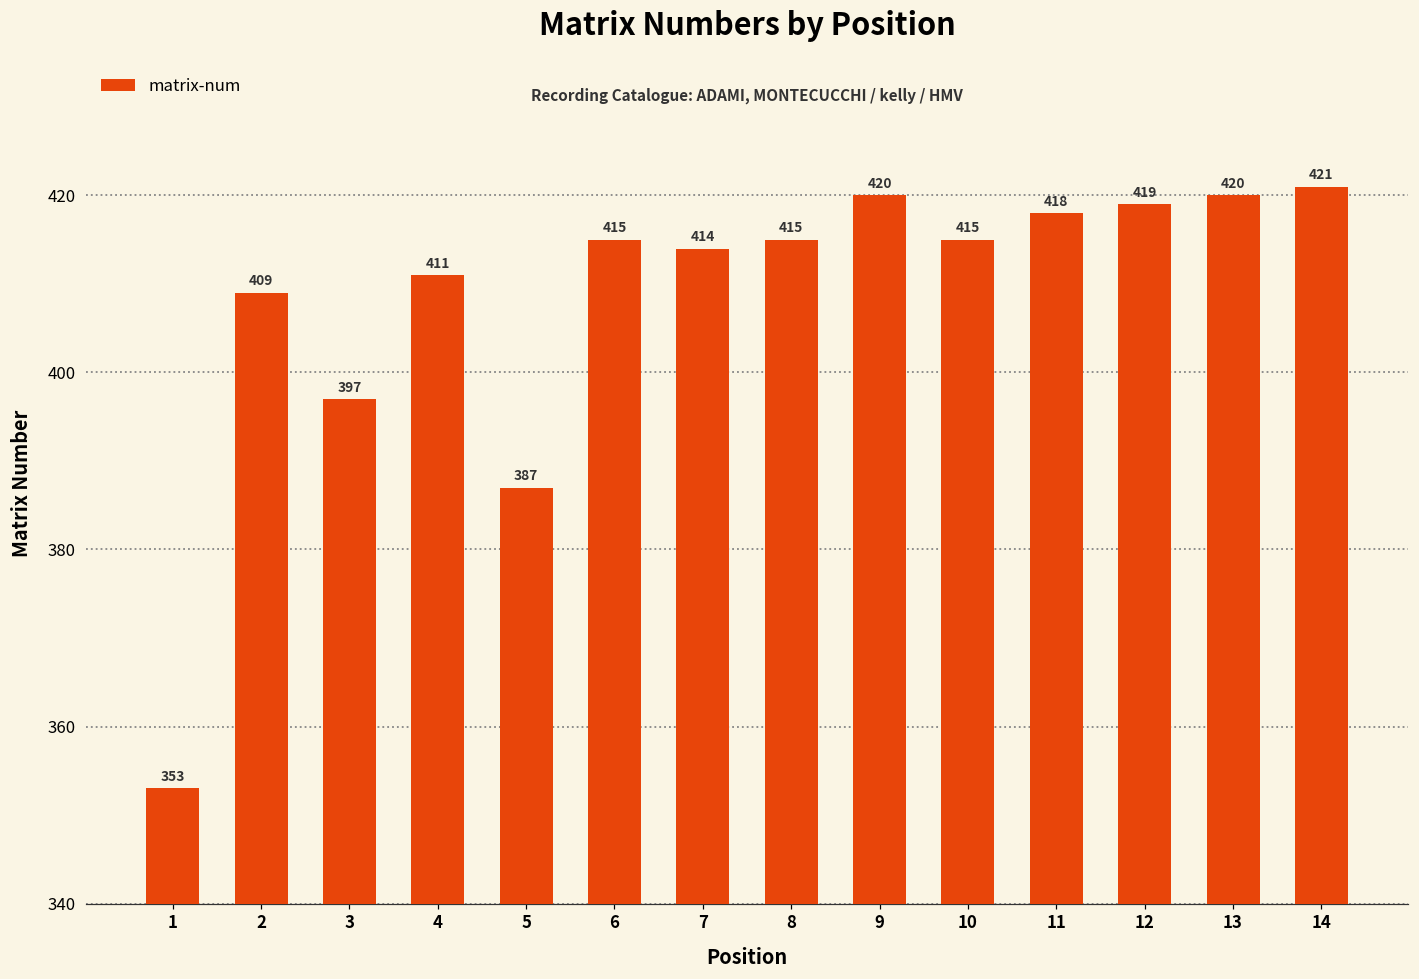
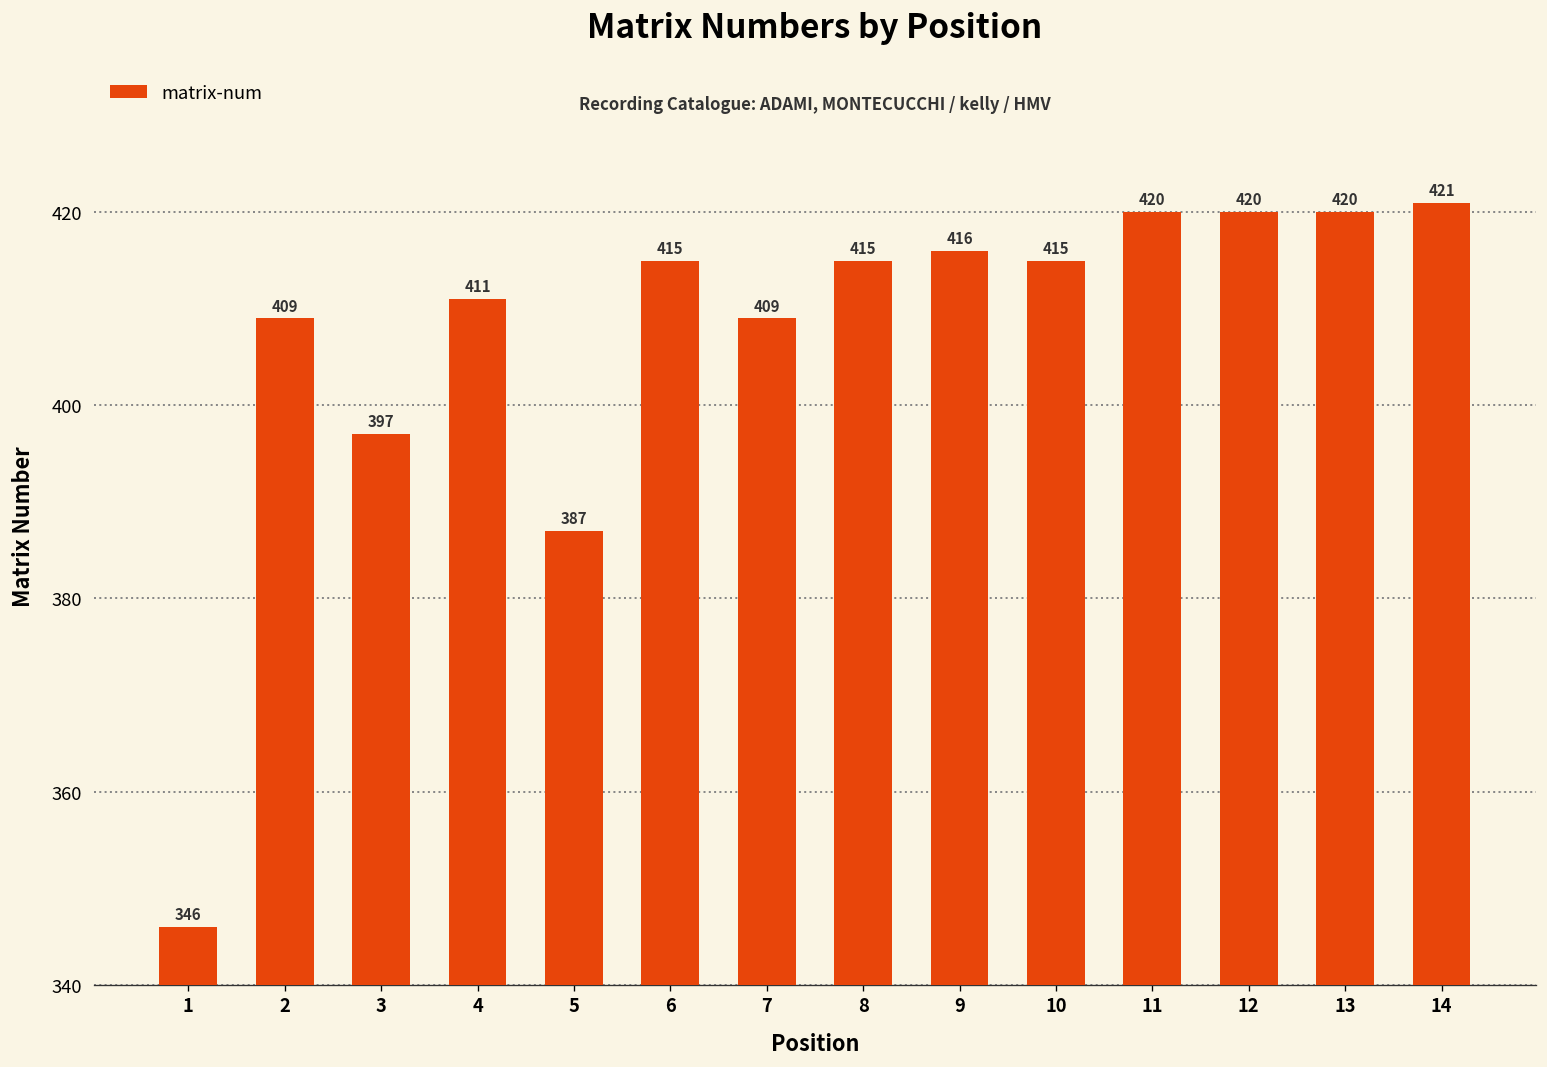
  {
-   "1": 353,
+   "1": 346,
    "2": 409,
    "3": 397,
    "4": 411,
    "5": 387,
    "6": 415,
-   "7": 414,
+   "7": 409,
    "8": 415,
-   "9": 420,
+   "9": 416,
    "10": 415,
-   "11": 418,
-   "12": 419,
+   "11": 420,
+   "12": 420,
    "13": 420,
    "14": 421
  }
